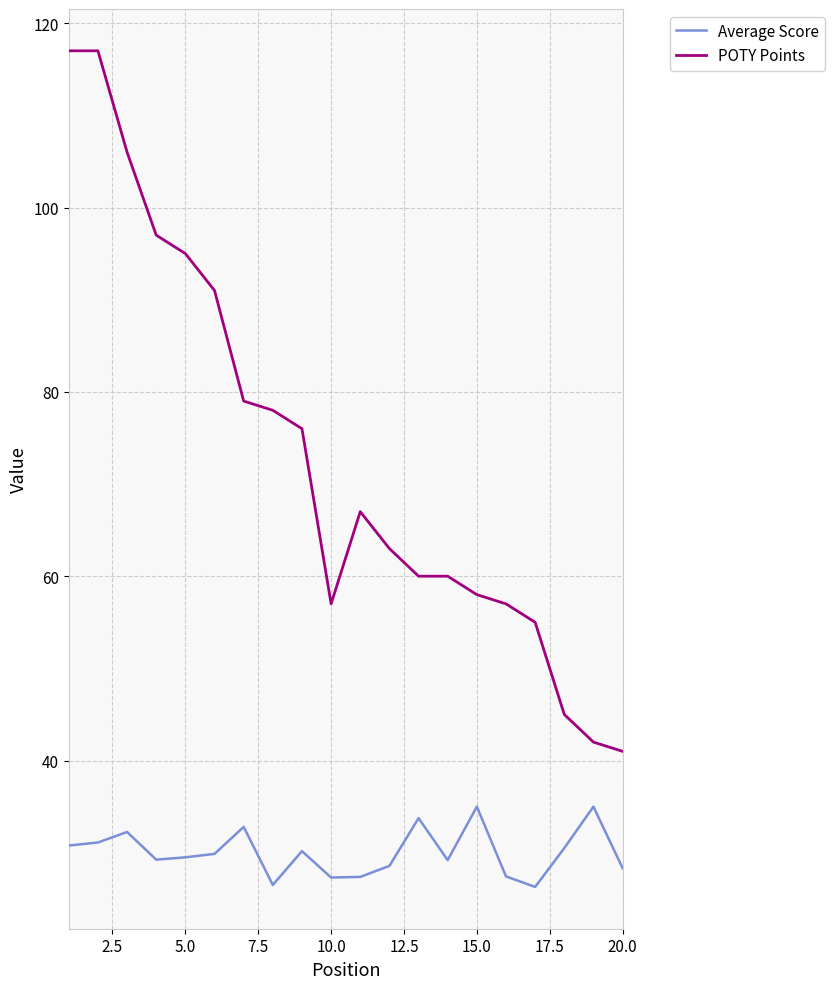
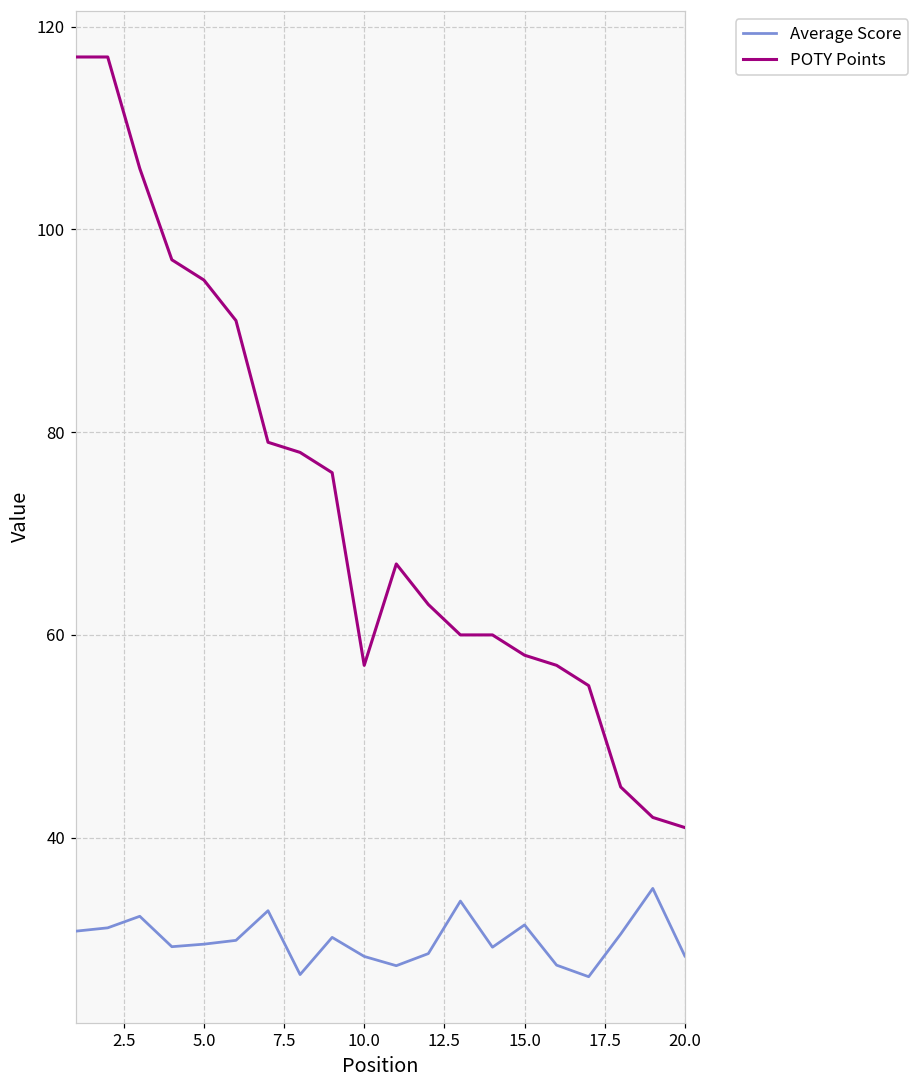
  {
    "Average Score": {
      "5.0": 30,
-     "10.0": 27,
-     "15.0": 35,
+     "10.0": 28,
+     "15.0": 31,
      "20.0": 28
    },
    "POTY Points": {
      "5.0": 95,
      "10.0": 57,
      "15.0": 58,
      "20.0": 41
    }
  }
